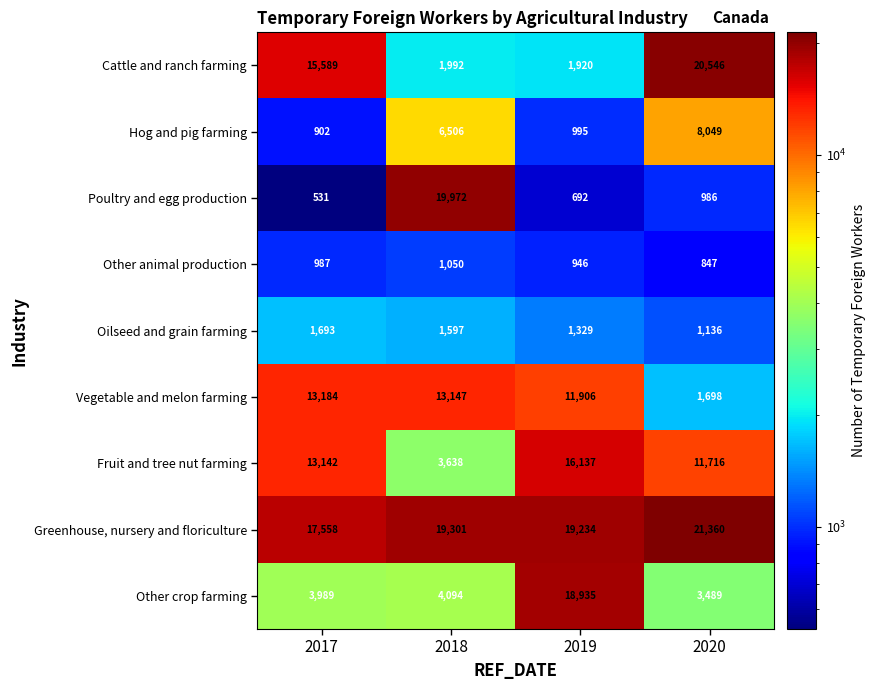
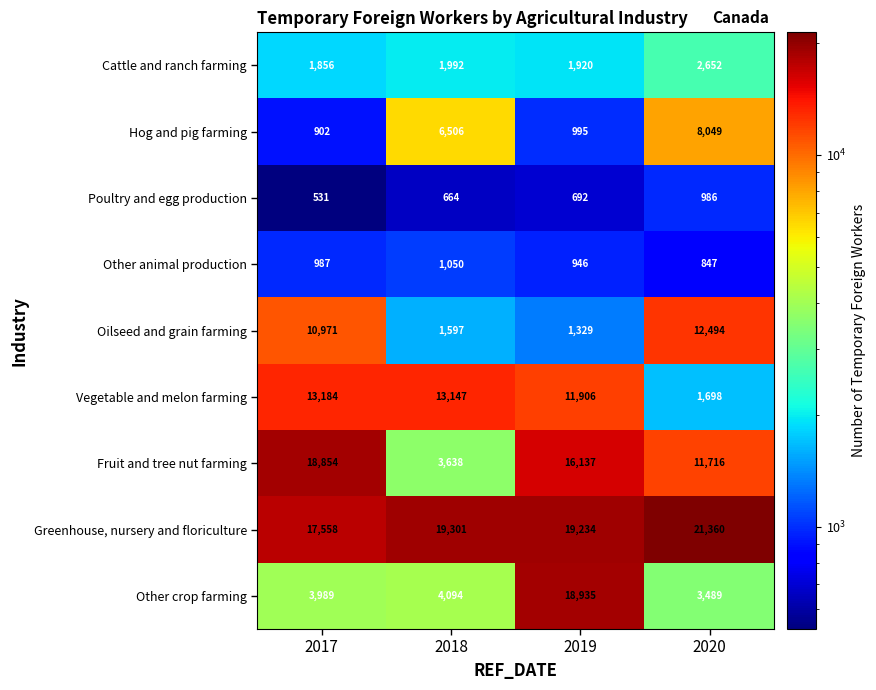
  {
    "Cattle and ranch farming": {
-     "2017": "15,589",
+     "2017": "1,856",
      "2018": "1,992",
      "2019": "1,920",
-     "2020": "20,546"
+     "2020": "2,652"
    },
    "Hog and pig farming": {
      "2017": "902",
      "2018": "6,506",
      "2019": "995",
      "2020": "8,049"
    },
    "Poultry and egg production": {
      "2017": "531",
-     "2018": "19,972",
+     "2018": "664",
      "2019": "692",
      "2020": "986"
    },
    "Other animal production": {
      "2017": "987",
      "2018": "1,050",
      "2019": "946",
      "2020": "847"
    },
    "Oilseed and grain farming": {
-     "2017": "1,693",
+     "2017": "10,971",
      "2018": "1,597",
      "2019": "1,329",
-     "2020": "1,136"
+     "2020": "12,494"
    },
    "Vegetable and melon farming": {
      "2017": "13,184",
      "2018": "13,147",
      "2019": "11,906",
      "2020": "1,698"
    },
    "Fruit and tree nut farming": {
-     "2017": "13,142",
+     "2017": "18,854",
      "2018": "3,638",
      "2019": "16,137",
      "2020": "11,716"
    },
    "Greenhouse, nursery and floriculture": {
      "2017": "17,558",
      "2018": "19,301",
      "2019": "19,234",
      "2020": "21,360"
    },
    "Other crop farming": {
      "2017": "3,989",
      "2018": "4,094",
      "2019": "18,935",
      "2020": "3,489"
    }
  }
